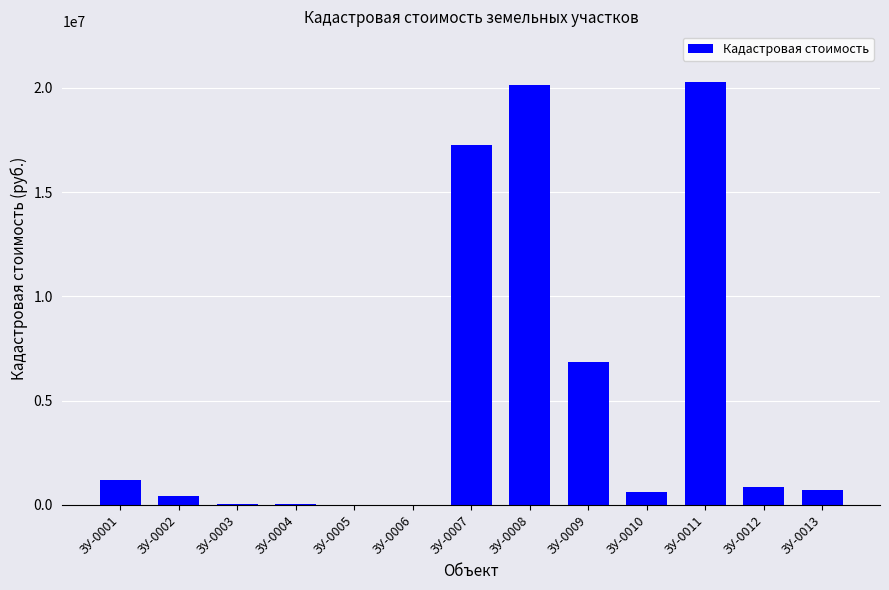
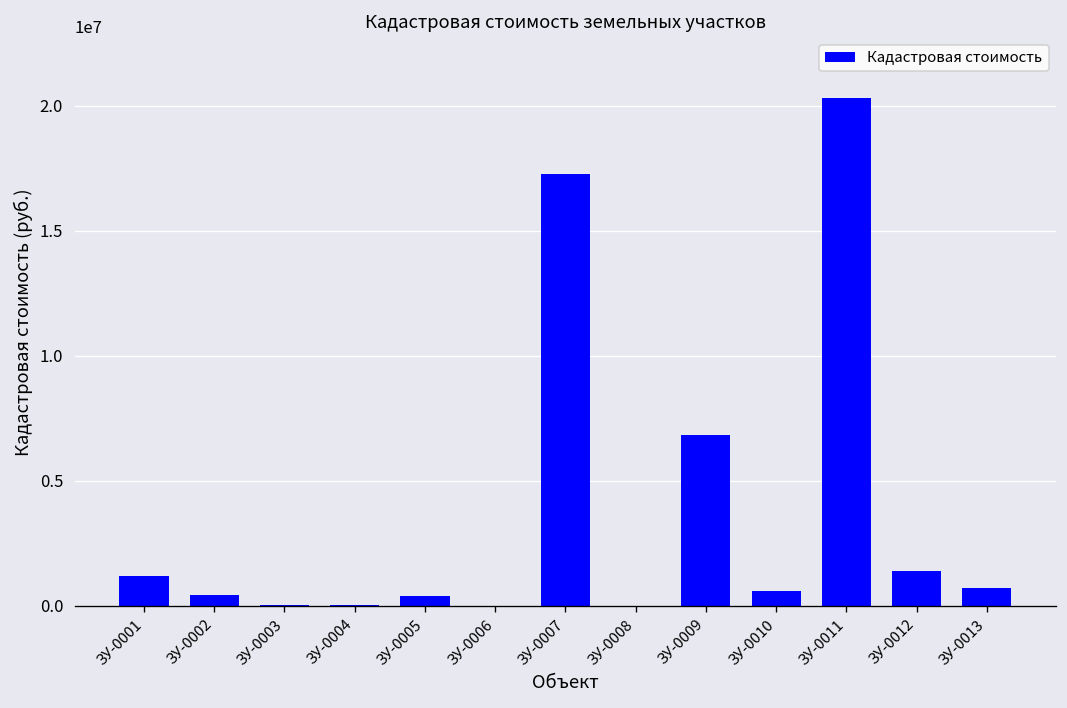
  {
    "ЗУ-0001": 1200000,
    "ЗУ-0002": 400000,
-   "ЗУ-0005": 0,
+   "ЗУ-0005": 400000,
    "ЗУ-0007": 17300000,
-   "ЗУ-0008": 20100000,
+   "ЗУ-0008": 0,
    "ЗУ-0009": 6800000,
    "ЗУ-0010": 600000,
    "ЗУ-0011": 20300000,
-   "ЗУ-0012": 900000,
+   "ЗУ-0012": 1400000,
    "ЗУ-0013": 700000
  }
